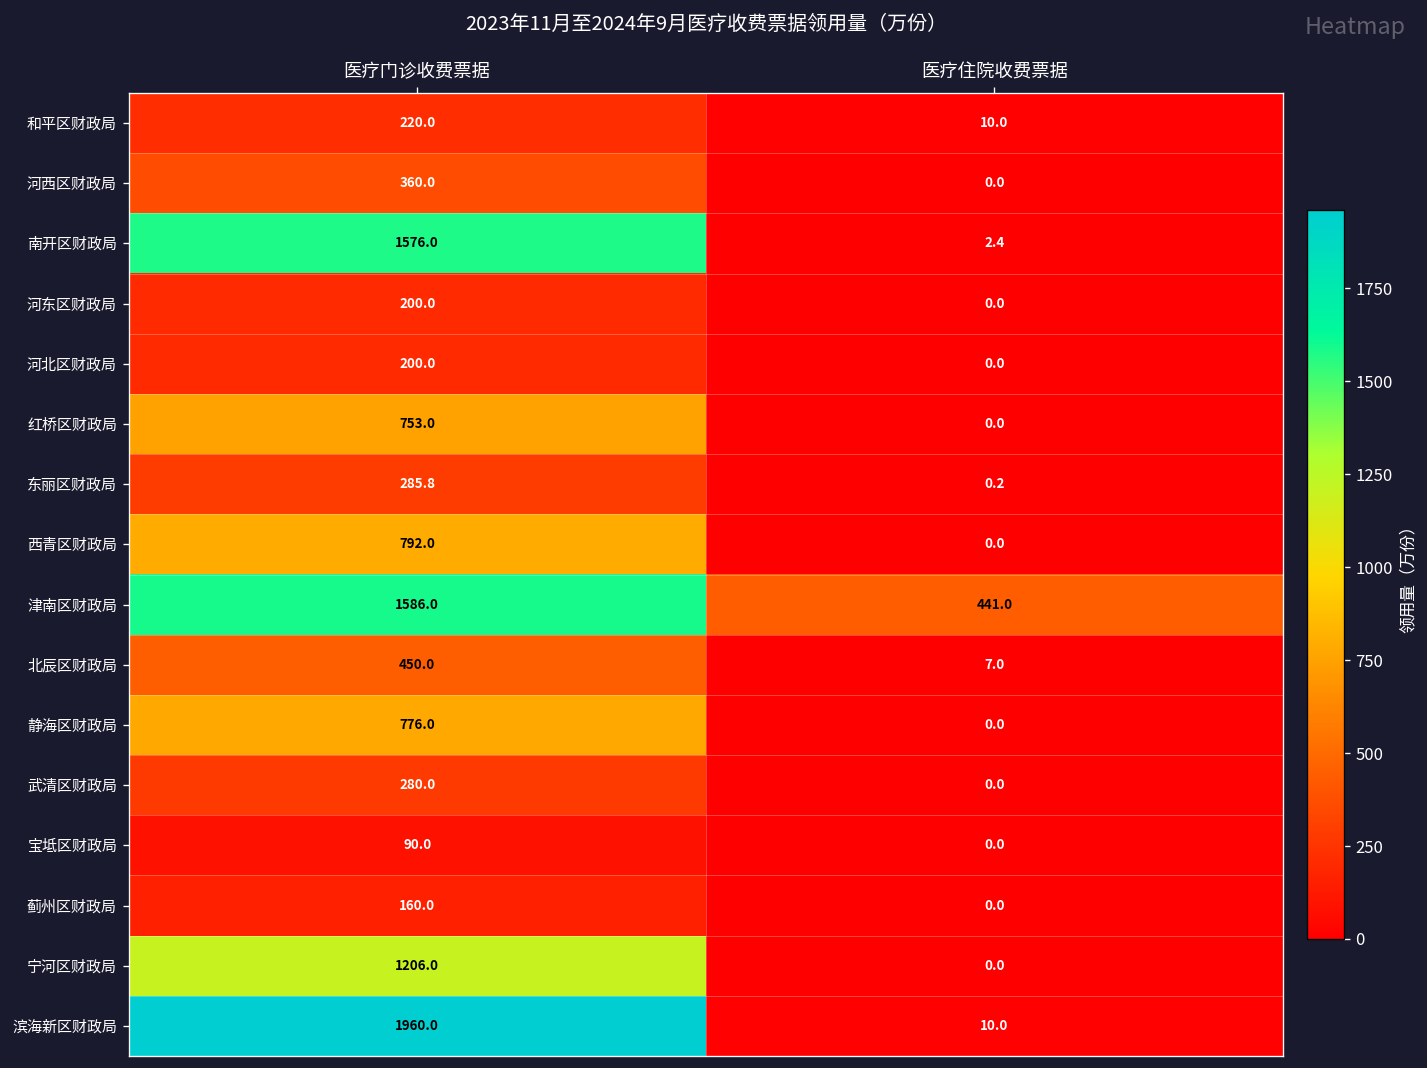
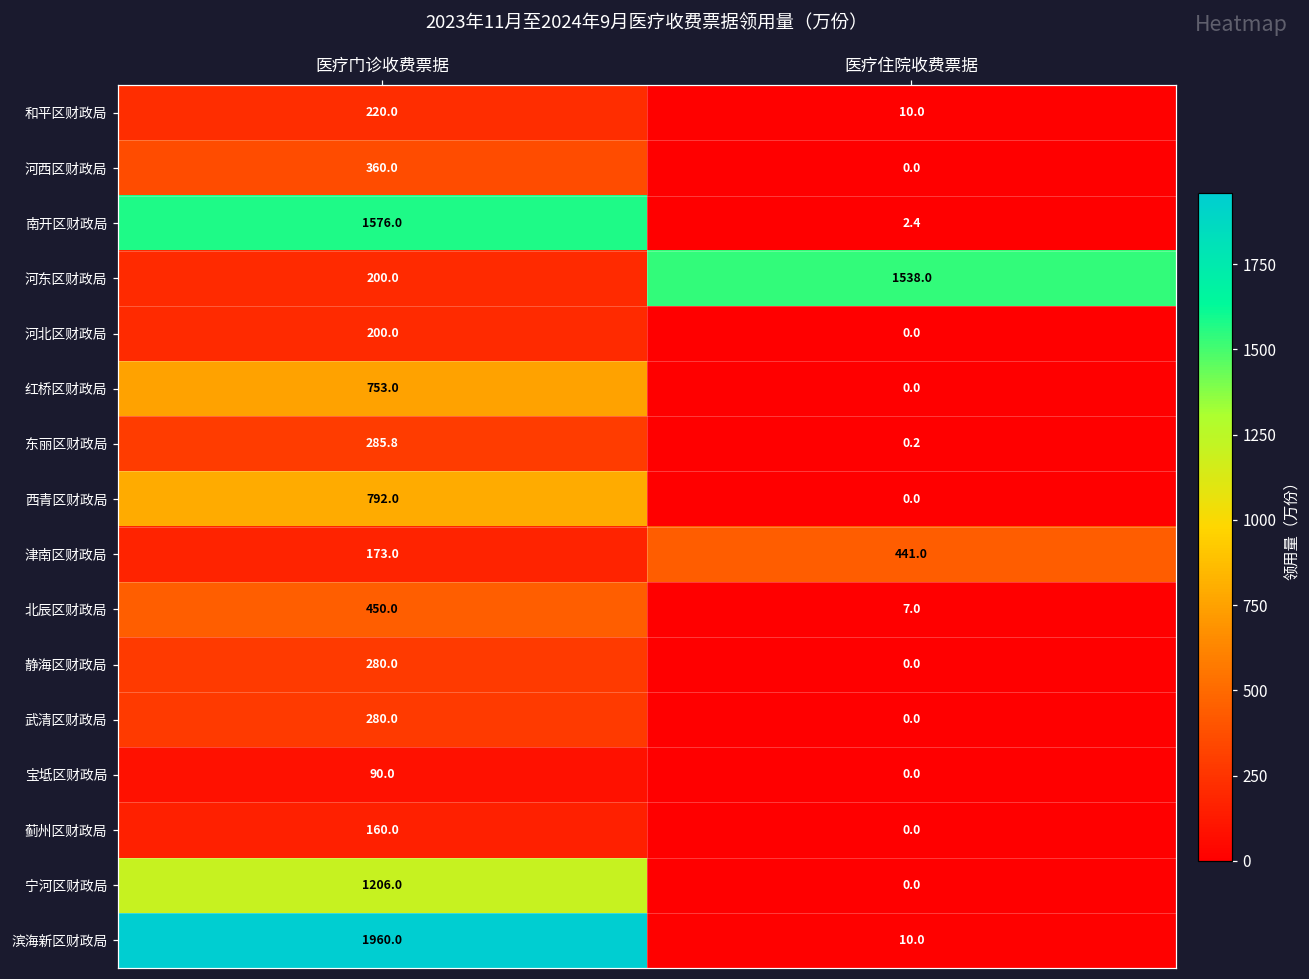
  {
    "和平区财政局": {
      "医疗门诊收费票据": 220.0,
      "医疗住院收费票据": 10.0
    },
    "河西区财政局": {
      "医疗门诊收费票据": 360.0,
      "医疗住院收费票据": 0.0
    },
    "南开区财政局": {
      "医疗门诊收费票据": 1576.0,
      "医疗住院收费票据": 2.4
    },
    "河东区财政局": {
      "医疗门诊收费票据": 200.0,
-     "医疗住院收费票据": 0.0
+     "医疗住院收费票据": 1538.0
    },
    "河北区财政局": {
      "医疗门诊收费票据": 200.0,
      "医疗住院收费票据": 0.0
    },
    "红桥区财政局": {
      "医疗门诊收费票据": 753.0,
      "医疗住院收费票据": 0.0
    },
    "东丽区财政局": {
      "医疗门诊收费票据": 285.8,
      "医疗住院收费票据": 0.2
    },
    "西青区财政局": {
      "医疗门诊收费票据": 792.0,
      "医疗住院收费票据": 0.0
    },
    "津南区财政局": {
-     "医疗门诊收费票据": 1586.0,
+     "医疗门诊收费票据": 173.0,
      "医疗住院收费票据": 441.0
    },
    "北辰区财政局": {
      "医疗门诊收费票据": 450.0,
      "医疗住院收费票据": 7.0
    },
    "静海区财政局": {
-     "医疗门诊收费票据": 776.0,
+     "医疗门诊收费票据": 280.0,
      "医疗住院收费票据": 0.0
    },
    "武清区财政局": {
      "医疗门诊收费票据": 280.0,
      "医疗住院收费票据": 0.0
    },
    "宝坻区财政局": {
      "医疗门诊收费票据": 90.0,
      "医疗住院收费票据": 0.0
    },
    "蓟州区财政局": {
      "医疗门诊收费票据": 160.0,
      "医疗住院收费票据": 0.0
    },
    "宁河区财政局": {
      "医疗门诊收费票据": 1206.0,
      "医疗住院收费票据": 0.0
    },
    "滨海新区财政局": {
      "医疗门诊收费票据": 1960.0,
      "医疗住院收费票据": 10.0
    }
  }
